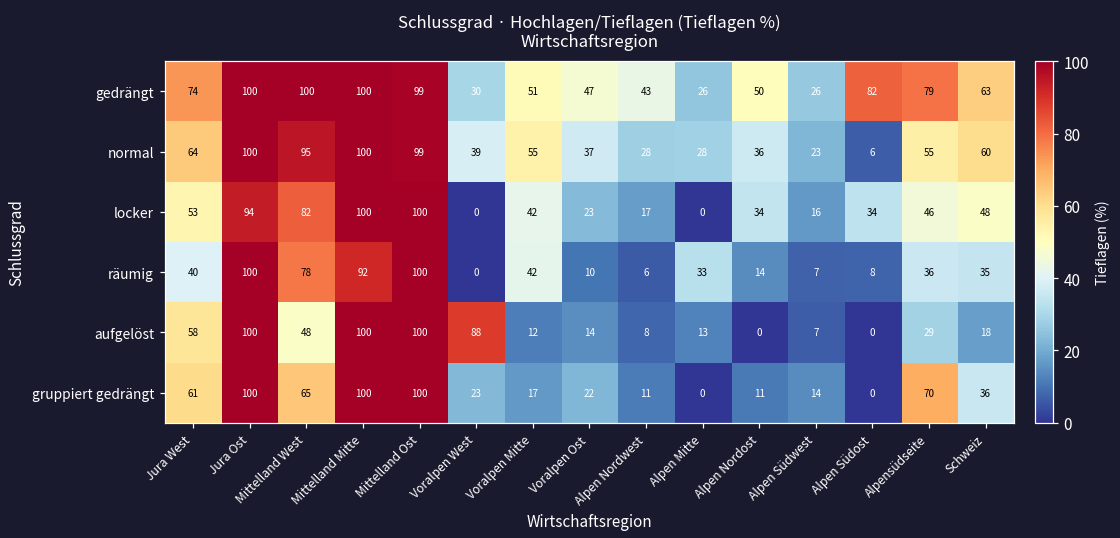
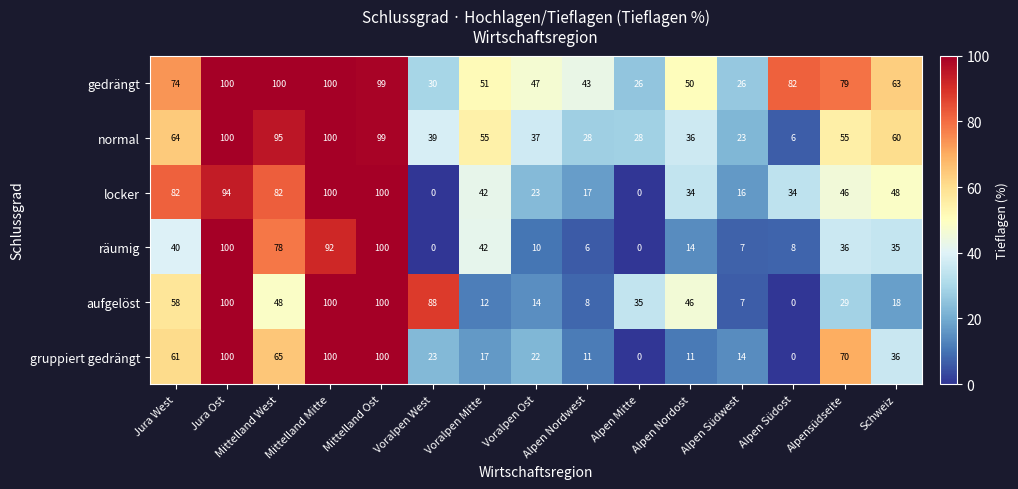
  {
    "gedrängt": {
      "Jura West": 74,
      "Jura Ost": 100,
      "Mittelland West": 100,
      "Mittelland Mitte": 100,
      "Mittelland Ost": 99,
      "Voralpen West": 30,
      "Voralpen Mitte": 51,
      "Voralpen Ost": 47,
      "Alpen Nordwest": 43,
      "Alpen Mitte": 26,
      "Alpen Nordost": 50,
      "Alpen Südwest": 26,
      "Alpen Südost": 82,
      "Alpensüdseite": 79,
      "Schweiz": 63
    },
    "normal": {
      "Jura West": 64,
      "Jura Ost": 100,
      "Mittelland West": 95,
      "Mittelland Mitte": 100,
      "Mittelland Ost": 99,
      "Voralpen West": 39,
      "Voralpen Mitte": 55,
      "Voralpen Ost": 37,
      "Alpen Nordwest": 28,
      "Alpen Mitte": 28,
      "Alpen Nordost": 36,
      "Alpen Südwest": 23,
      "Alpen Südost": 6,
      "Alpensüdseite": 55,
      "Schweiz": 60
    },
    "locker": {
-     "Jura West": 53,
+     "Jura West": 82,
      "Jura Ost": 94,
      "Mittelland West": 82,
      "Mittelland Mitte": 100,
      "Mittelland Ost": 100,
      "Voralpen West": 0,
      "Voralpen Mitte": 42,
      "Voralpen Ost": 23,
      "Alpen Nordwest": 17,
      "Alpen Mitte": 0,
      "Alpen Nordost": 34,
      "Alpen Südwest": 16,
      "Alpen Südost": 34,
      "Alpensüdseite": 46,
      "Schweiz": 48
    },
    "räumig": {
      "Jura West": 40,
      "Jura Ost": 100,
      "Mittelland West": 78,
      "Mittelland Mitte": 92,
      "Mittelland Ost": 100,
      "Voralpen West": 0,
      "Voralpen Mitte": 42,
      "Voralpen Ost": 10,
      "Alpen Nordwest": 6,
-     "Alpen Mitte": 33,
+     "Alpen Mitte": 0,
      "Alpen Nordost": 14,
      "Alpen Südwest": 7,
      "Alpen Südost": 8,
      "Alpensüdseite": 36,
      "Schweiz": 35
    },
    "aufgelöst": {
      "Jura West": 58,
      "Jura Ost": 100,
      "Mittelland West": 48,
      "Mittelland Mitte": 100,
      "Mittelland Ost": 100,
      "Voralpen West": 88,
      "Voralpen Mitte": 12,
      "Voralpen Ost": 14,
      "Alpen Nordwest": 8,
-     "Alpen Mitte": 13,
-     "Alpen Nordost": 0,
+     "Alpen Mitte": 35,
+     "Alpen Nordost": 46,
      "Alpen Südwest": 7,
      "Alpen Südost": 0,
      "Alpensüdseite": 29,
      "Schweiz": 18
    },
    "gruppiert gedrängt": {
      "Jura West": 61,
      "Jura Ost": 100,
      "Mittelland West": 65,
      "Mittelland Mitte": 100,
      "Mittelland Ost": 100,
      "Voralpen West": 23,
      "Voralpen Mitte": 17,
      "Voralpen Ost": 22,
      "Alpen Nordwest": 11,
      "Alpen Mitte": 0,
      "Alpen Nordost": 11,
      "Alpen Südwest": 14,
      "Alpen Südost": 0,
      "Alpensüdseite": 70,
      "Schweiz": 36
    }
  }
